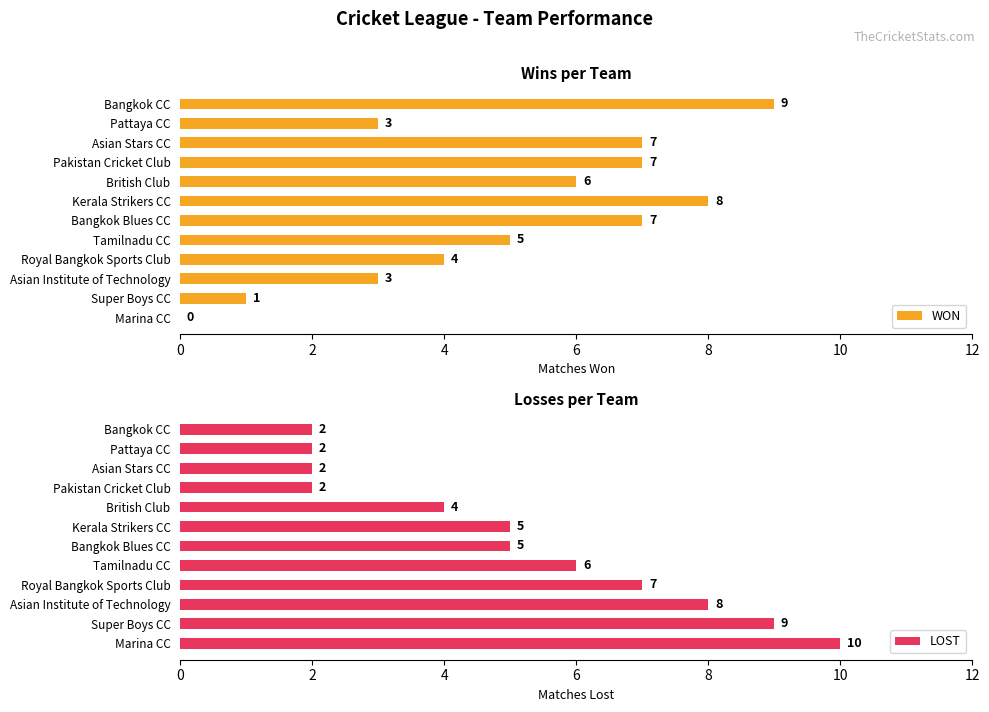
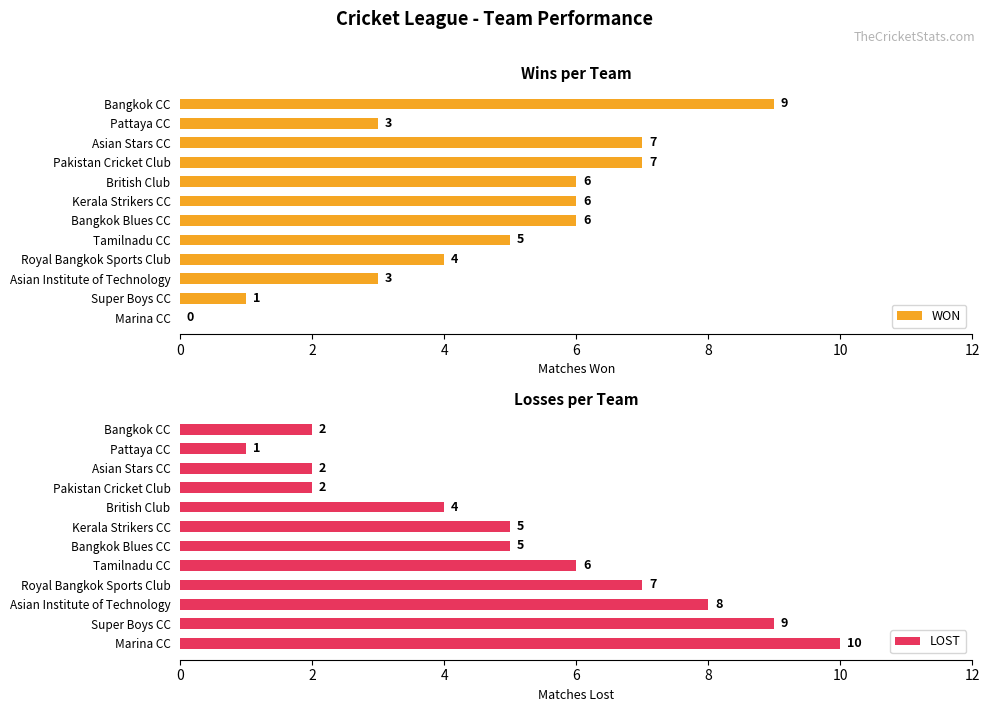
  {
    "Wins per Team": {
      "Bangkok CC": 9,
      "Pattaya CC": 3,
      "Asian Stars CC": 7,
      "Pakistan Cricket Club": 7,
      "British Club": 6,
-     "Kerala Strikers CC": 8,
-     "Bangkok Blues CC": 7,
+     "Kerala Strikers CC": 6,
+     "Bangkok Blues CC": 6,
      "Tamilnadu CC": 5,
      "Royal Bangkok Sports Club": 4,
      "Asian Institute of Technology": 3,
      "Super Boys CC": 1,
      "Marina CC": 0
    },
    "Losses per Team": {
      "Bangkok CC": 2,
-     "Pattaya CC": 2,
+     "Pattaya CC": 1,
      "Asian Stars CC": 2,
      "Pakistan Cricket Club": 2,
      "British Club": 4,
      "Kerala Strikers CC": 5,
      "Bangkok Blues CC": 5,
      "Tamilnadu CC": 6,
      "Royal Bangkok Sports Club": 7,
      "Asian Institute of Technology": 8,
      "Super Boys CC": 9,
      "Marina CC": 10
    }
  }
